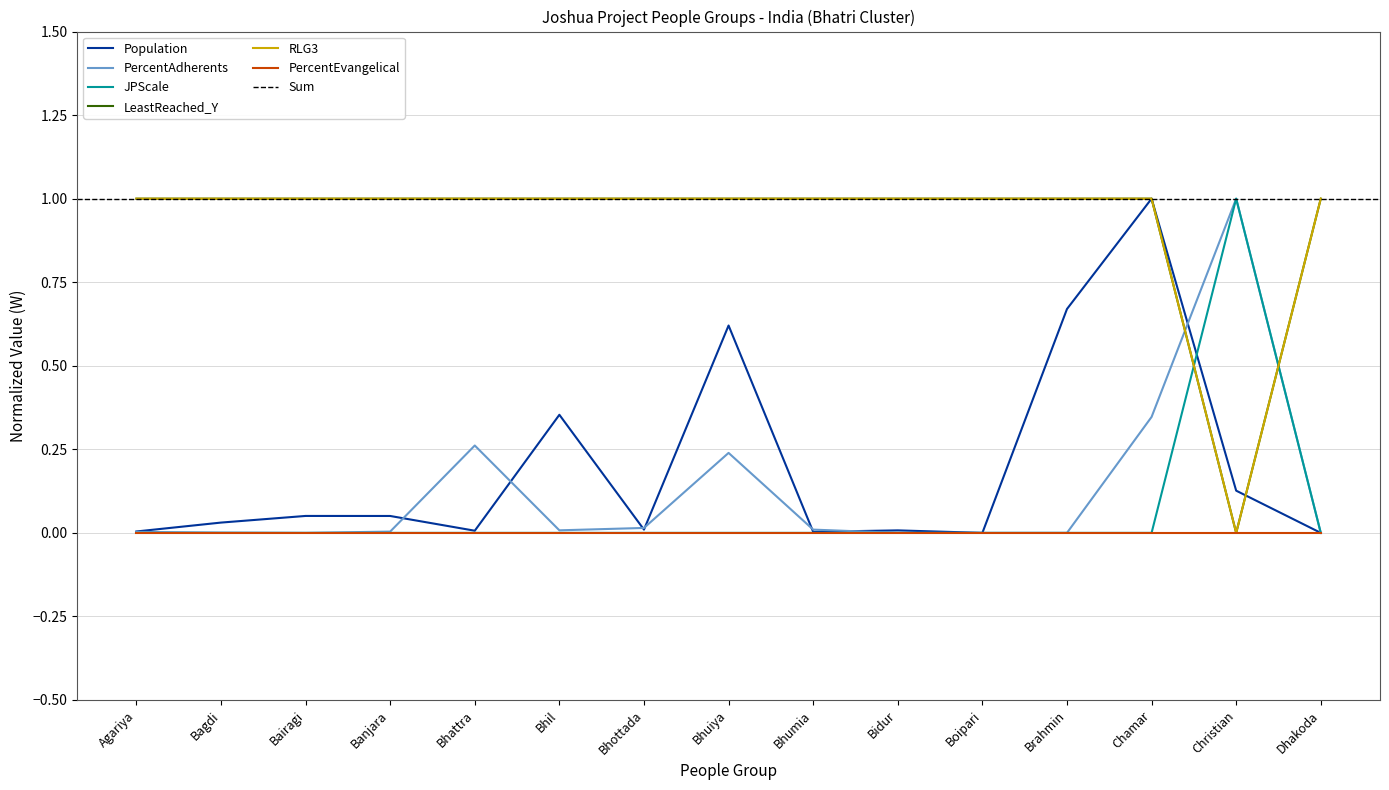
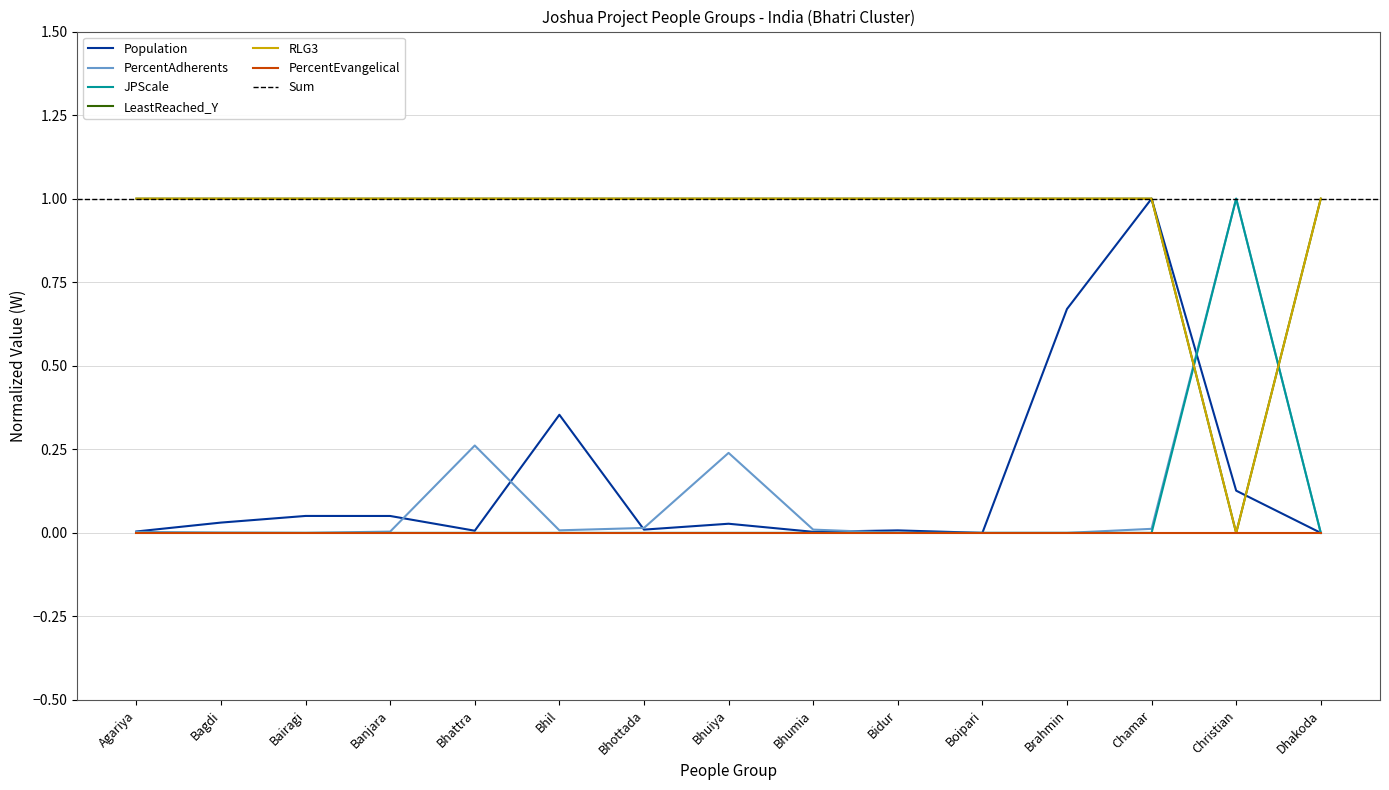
  {
    "Population": {
      "Bagdi": 0.03,
      "Bairagi": 0.05,
      "Banjara": 0.05,
      "Bhil": 0.35,
-     "Bhuiya": 0.62,
+     "Bhuiya": 0.03,
      "Brahmin": 0.67,
      "Christian": 0.13
    },
    "PercentAdherents": {
      "Bhattra": 0.26,
      "Bhil": 0.01,
      "Bhuiya": 0.24,
-     "Chamar": 0.35
+     "Chamar": 0.01
    },
    "RLG3": {
      "Agariya": 1.00,
      "Bagdi": 1.00,
      "Bairagi": 1.00,
      "Banjara": 1.00,
      "Bhattra": 1.00,
      "Bhil": 1.00,
      "Bhottada": 1.00,
      "Bhuiya": 1.00,
      "Bhumia": 1.00,
      "Bidur": 1.00,
      "Boipari": 1.00,
      "Brahmin": 1.00,
      "Dhakoda": 1.00
    }
  }
